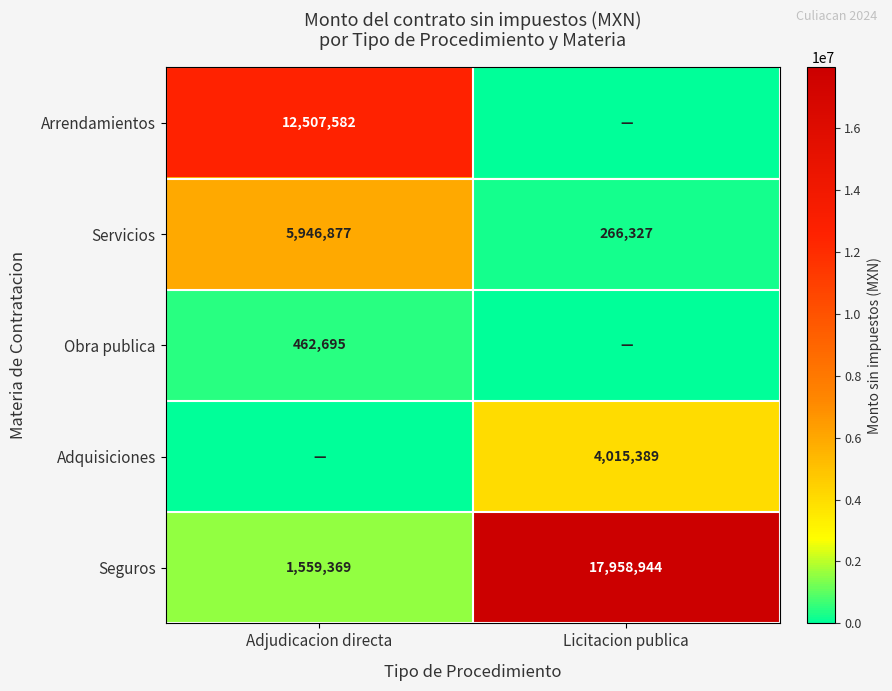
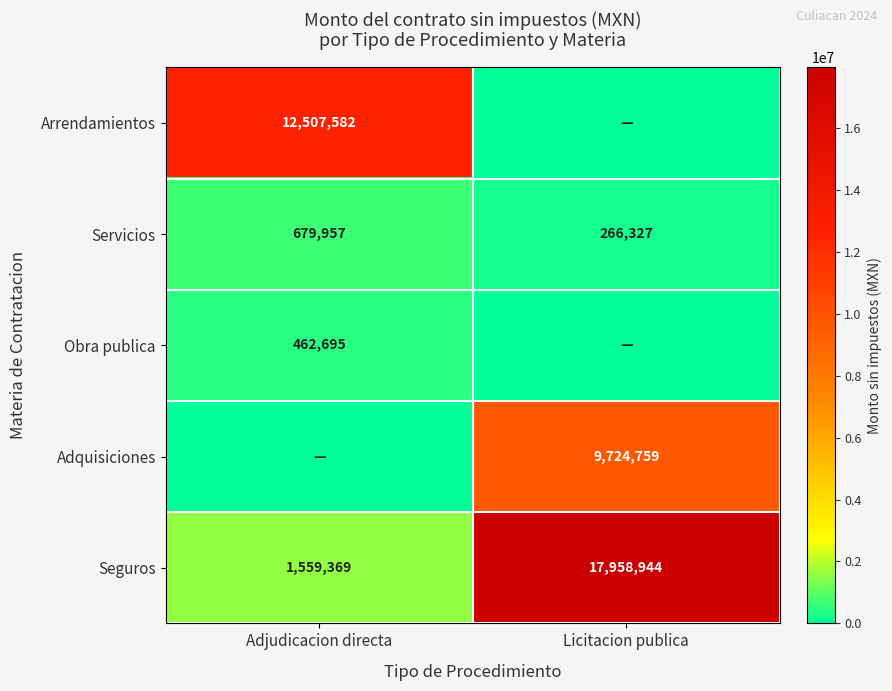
  {
    "Arrendamientos": {
      "Adjudicacion directa": "12,507,582"
    },
    "Servicios": {
-     "Adjudicacion directa": "5,946,877",
+     "Adjudicacion directa": "679,957",
      "Licitacion publica": "266,327"
    },
    "Obra publica": {
      "Adjudicacion directa": "462,695"
    },
    "Adquisiciones": {
-     "Licitacion publica": "4,015,389"
+     "Licitacion publica": "9,724,759"
    },
    "Seguros": {
      "Adjudicacion directa": "1,559,369",
      "Licitacion publica": "17,958,944"
    }
  }
